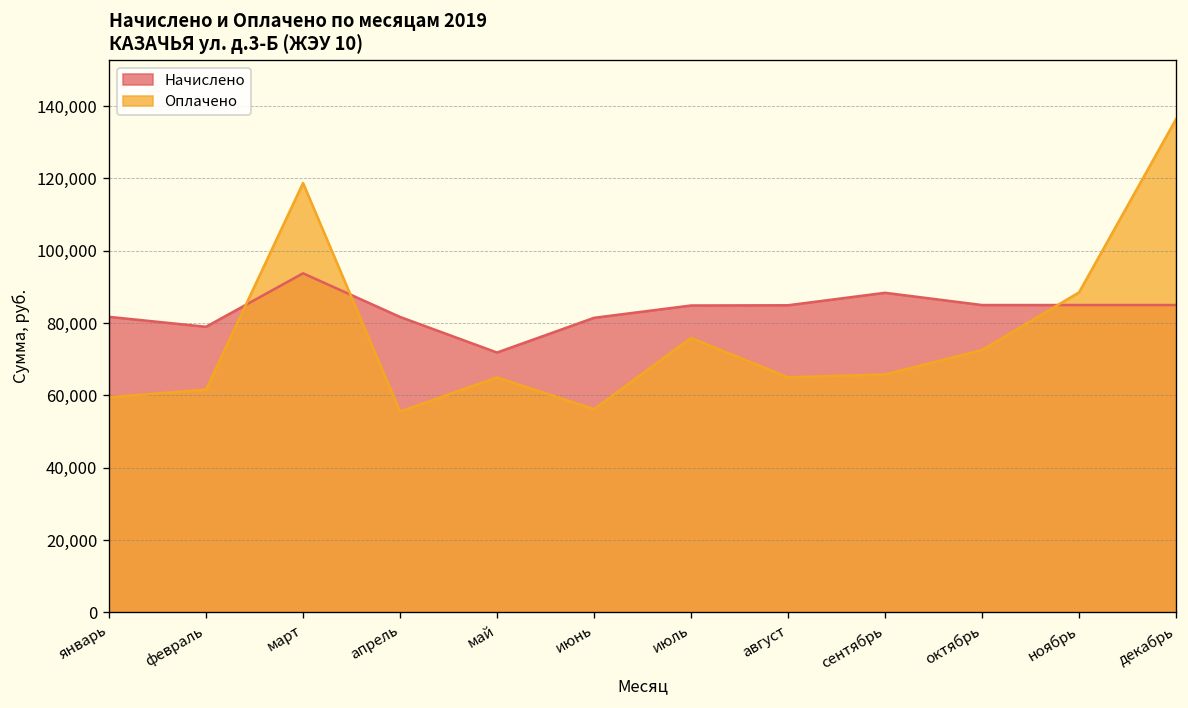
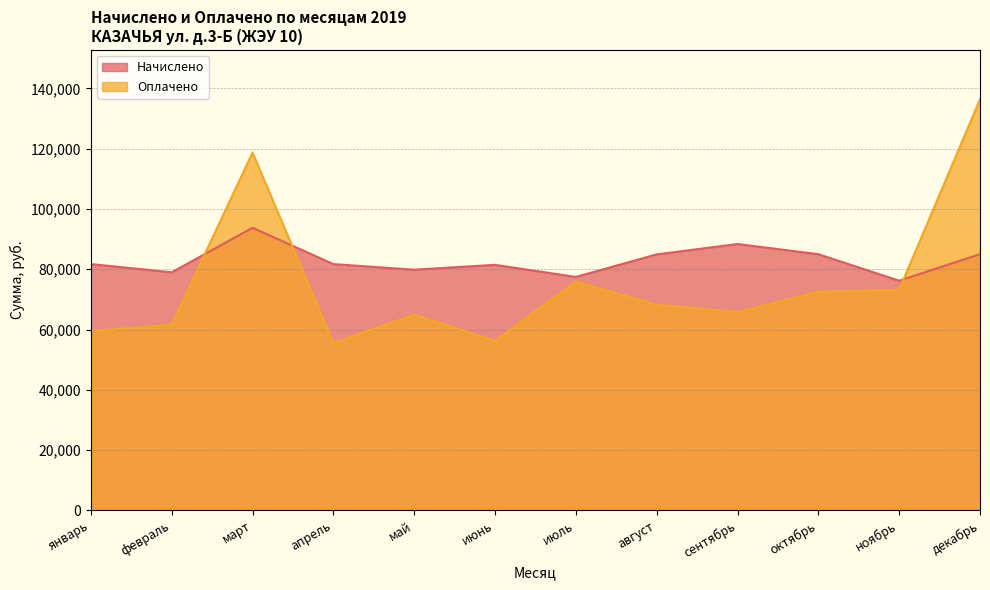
  {
    "Начислено": {
      "январь": "82,000",
      "февраль": "79,000",
      "март": "94,000",
      "апрель": "82,000",
-     "май": "72,000",
+     "май": "80,000",
      "июнь": "81,000",
-     "июль": "85,000",
+     "июль": "77,000",
      "август": "85,000",
      "сентябрь": "88,000",
      "октябрь": "85,000",
-     "ноябрь": "85,000",
+     "ноябрь": "76,000",
      "декабрь": "85,000"
    },
    "Оплачено": {
      "январь": "59,000",
      "февраль": "62,000",
      "март": "119,000",
      "апрель": "56,000",
      "май": "65,000",
      "июнь": "56,000",
      "июль": "76,000",
-     "август": "65,000",
+     "август": "68,000",
      "сентябрь": "66,000",
      "октябрь": "73,000",
-     "ноябрь": "88,000",
+     "ноябрь": "73,000",
      "декабрь": "136,000"
    }
  }
